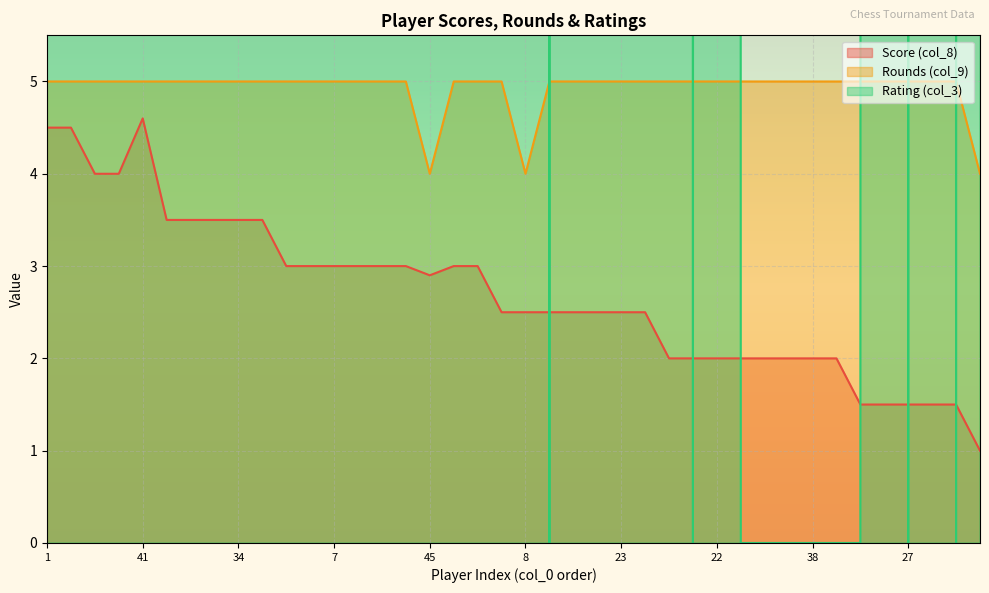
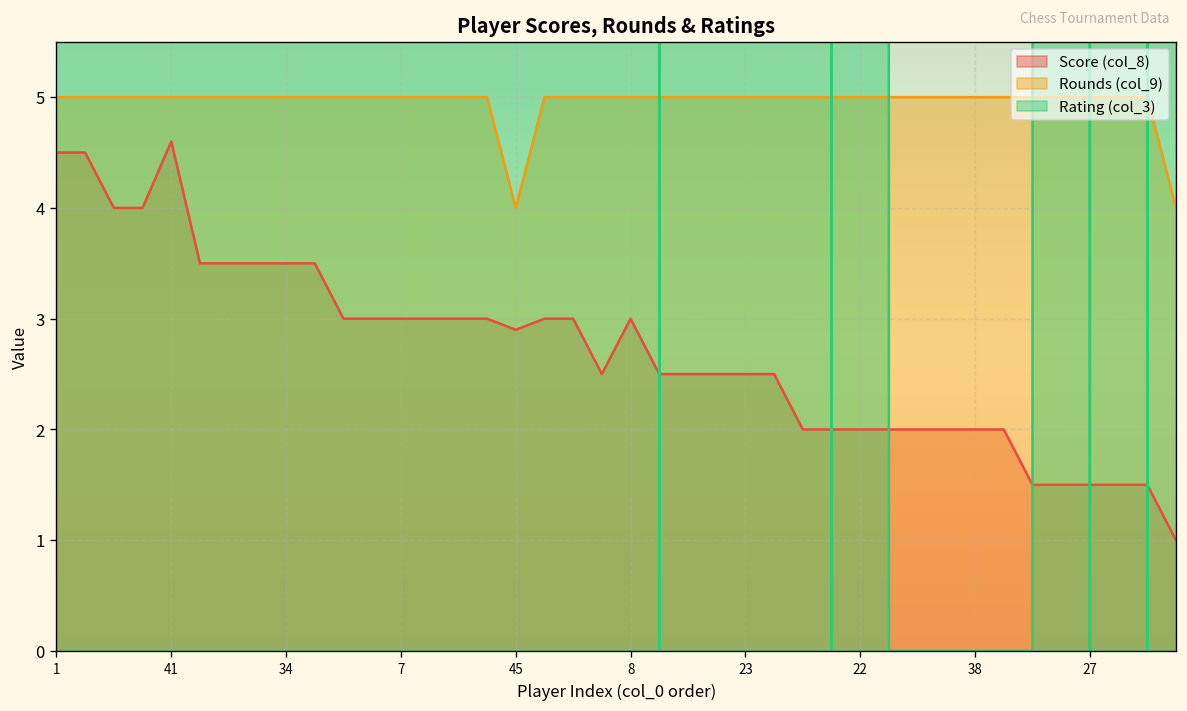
  {
    "Score (col_8)": {
      "41": 4.6,
      "45": 2.9,
-     "8": 2.5
+     "8": 3.0
    },
    "Rounds (col_9)": {
      "41": 5,
      "45": 4,
-     "8": 4
+     "8": 5
    }
  }
